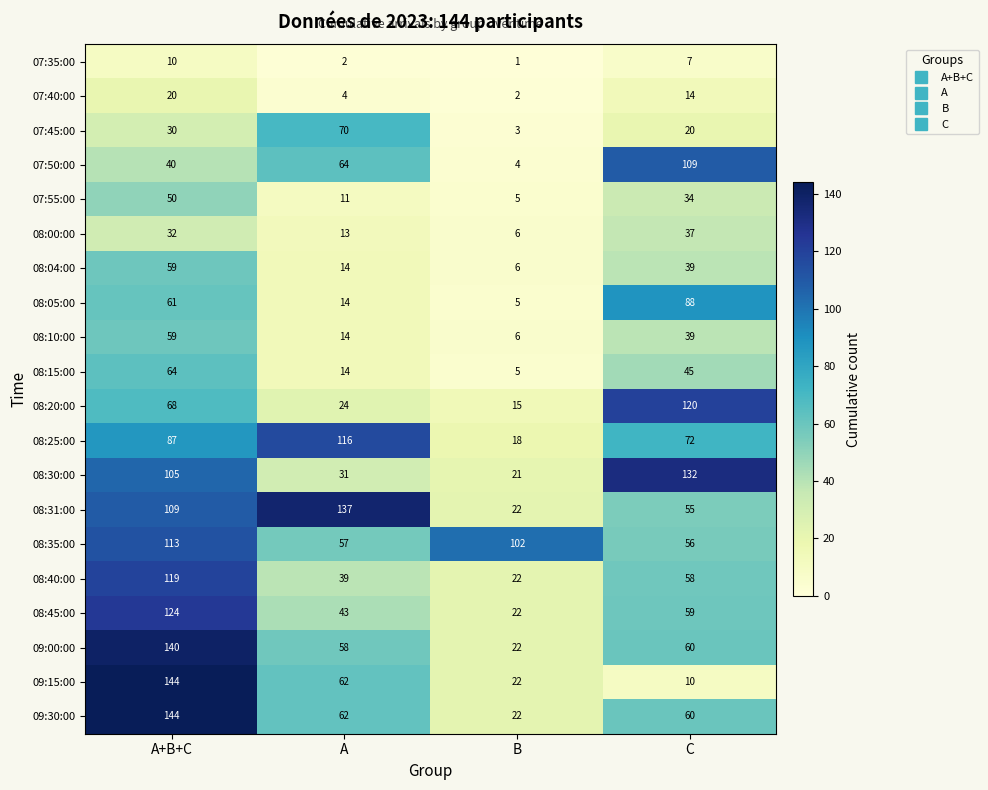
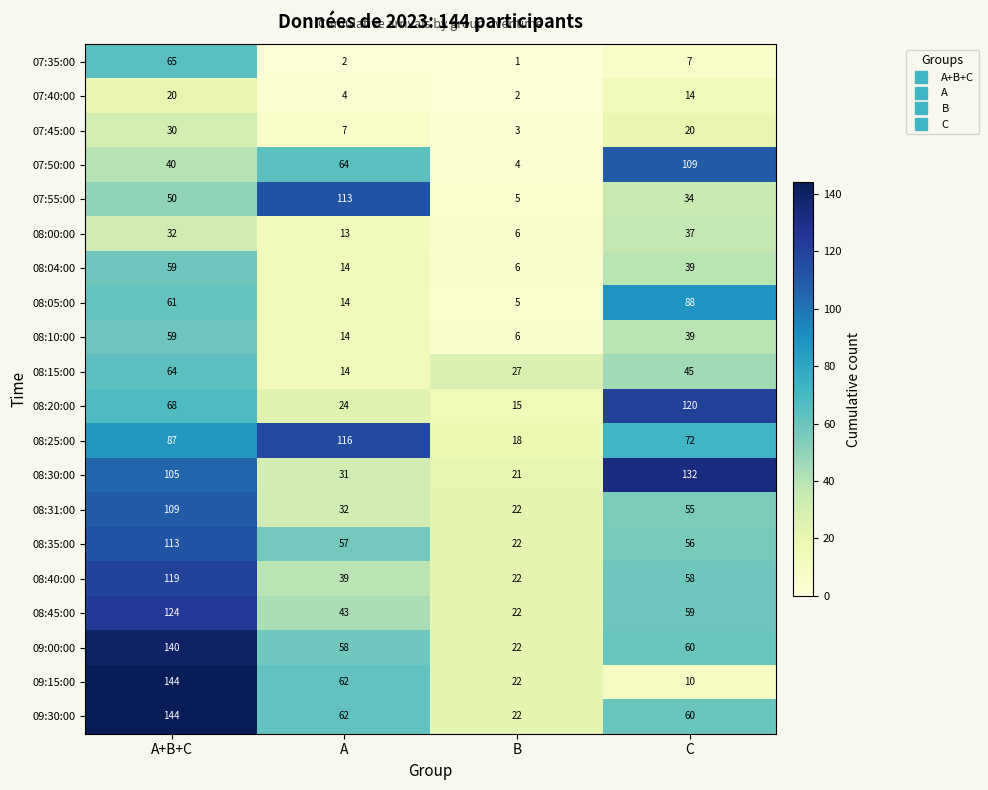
  {
    "07:35:00": {
-     "A+B+C": 10,
+     "A+B+C": 65,
      "A": 2,
      "B": 1,
      "C": 7
    },
    "07:40:00": {
      "A+B+C": 20,
      "A": 4,
      "B": 2,
      "C": 14
    },
    "07:45:00": {
      "A+B+C": 30,
-     "A": 70,
+     "A": 7,
      "B": 3,
      "C": 20
    },
    "07:50:00": {
      "A+B+C": 40,
      "A": 64,
      "B": 4,
      "C": 109
    },
    "07:55:00": {
      "A+B+C": 50,
-     "A": 11,
+     "A": 113,
      "B": 5,
      "C": 34
    },
    "08:00:00": {
      "A+B+C": 32,
      "A": 13,
      "B": 6,
      "C": 37
    },
    "08:04:00": {
      "A+B+C": 59,
      "A": 14,
      "B": 6,
      "C": 39
    },
    "08:05:00": {
      "A+B+C": 61,
      "A": 14,
      "B": 5,
      "C": 88
    },
    "08:10:00": {
      "A+B+C": 59,
      "A": 14,
      "B": 6,
      "C": 39
    },
    "08:15:00": {
      "A+B+C": 64,
      "A": 14,
-     "B": 5,
+     "B": 27,
      "C": 45
    },
    "08:20:00": {
      "A+B+C": 68,
      "A": 24,
      "B": 15,
      "C": 120
    },
    "08:25:00": {
      "A+B+C": 87,
      "A": 116,
      "B": 18,
      "C": 72
    },
    "08:30:00": {
      "A+B+C": 105,
      "A": 31,
      "B": 21,
      "C": 132
    },
    "08:31:00": {
      "A+B+C": 109,
-     "A": 137,
+     "A": 32,
      "B": 22,
      "C": 55
    },
    "08:35:00": {
      "A+B+C": 113,
      "A": 57,
-     "B": 102,
+     "B": 22,
      "C": 56
    },
    "08:40:00": {
      "A+B+C": 119,
      "A": 39,
      "B": 22,
      "C": 58
    },
    "08:45:00": {
      "A+B+C": 124,
      "A": 43,
      "B": 22,
      "C": 59
    },
    "09:00:00": {
      "A+B+C": 140,
      "A": 58,
      "B": 22,
      "C": 60
    },
    "09:15:00": {
      "A+B+C": 144,
      "A": 62,
      "B": 22,
      "C": 10
    },
    "09:30:00": {
      "A+B+C": 144,
      "A": 62,
      "B": 22,
      "C": 60
    }
  }
